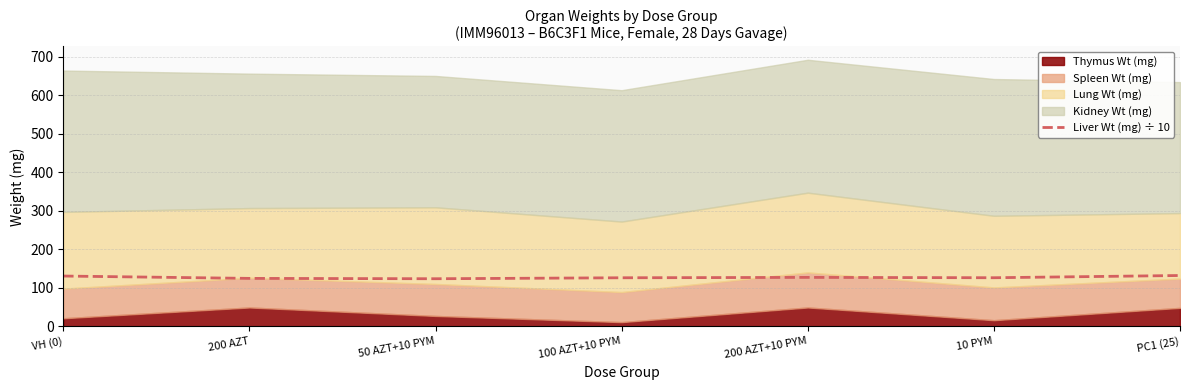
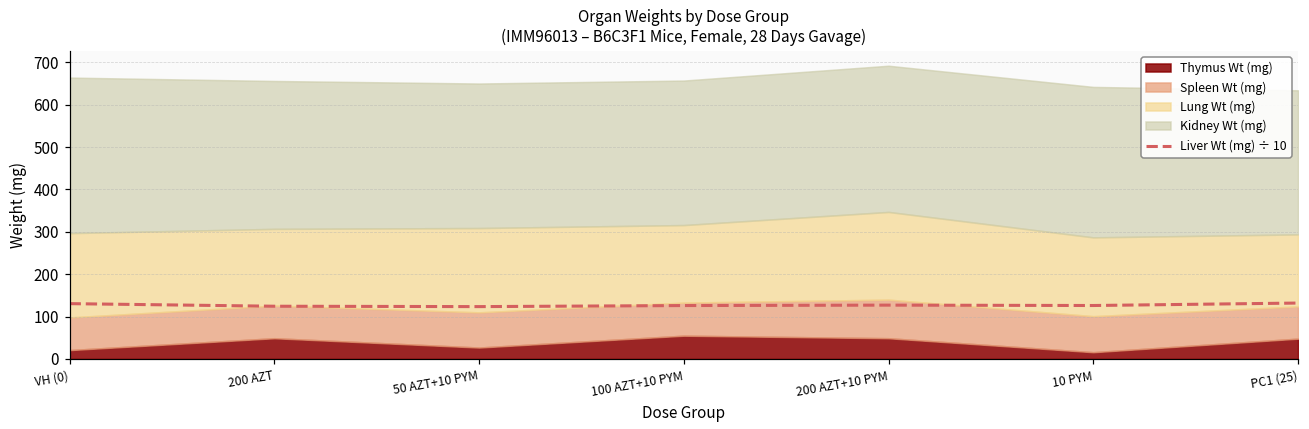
  {
    "Liver Wt (mg) ÷ 10": {
      "VH (0)": 130,
      "50 AZT+10 PYM": 120,
      "100 AZT+10 PYM": 130,
      "200 AZT+10 PYM": 130,
      "10 PYM": 130,
      "PC1 (25)": 130
    },
    "Thymus Wt (mg)": {
      "VH (0)": 20,
      "200 AZT": 50,
      "50 AZT+10 PYM": 30,
-     "100 AZT+10 PYM": 10,
+     "100 AZT+10 PYM": 60,
      "200 AZT+10 PYM": 50,
      "10 PYM": 20,
      "PC1 (25)": 50
    }
  }
